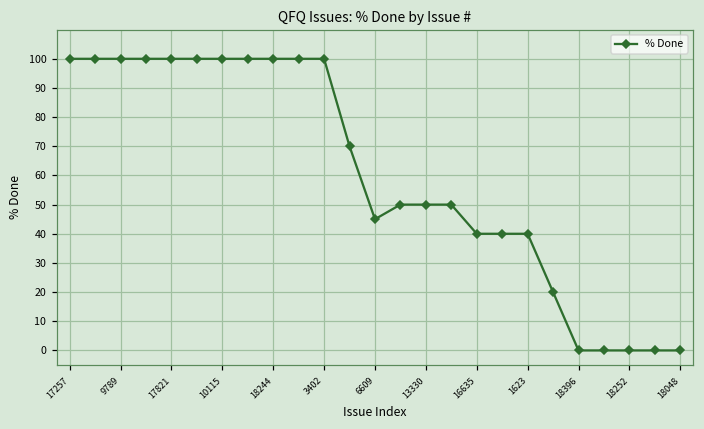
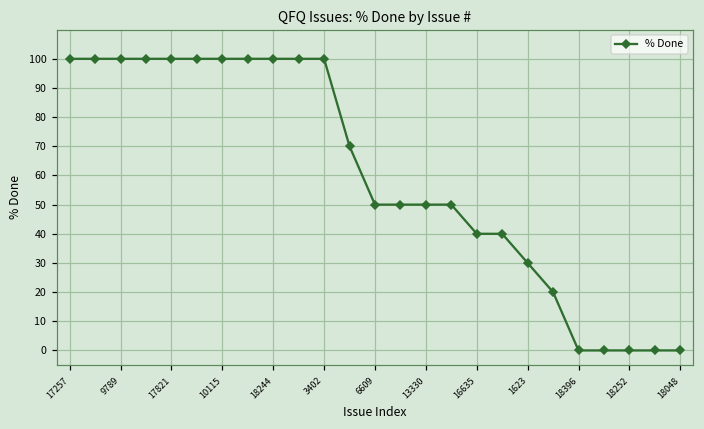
  {
    "17257": 100,
    "9789": 100,
    "17821": 100,
    "10115": 100,
    "18244": 100,
    "3402": 100,
-   "6609": 45,
+   "6609": 50,
    "13330": 50,
    "16635": 40,
-   "1623": 40,
+   "1623": 30,
    "18396": 0,
    "18252": 0,
    "18048": 0
  }
